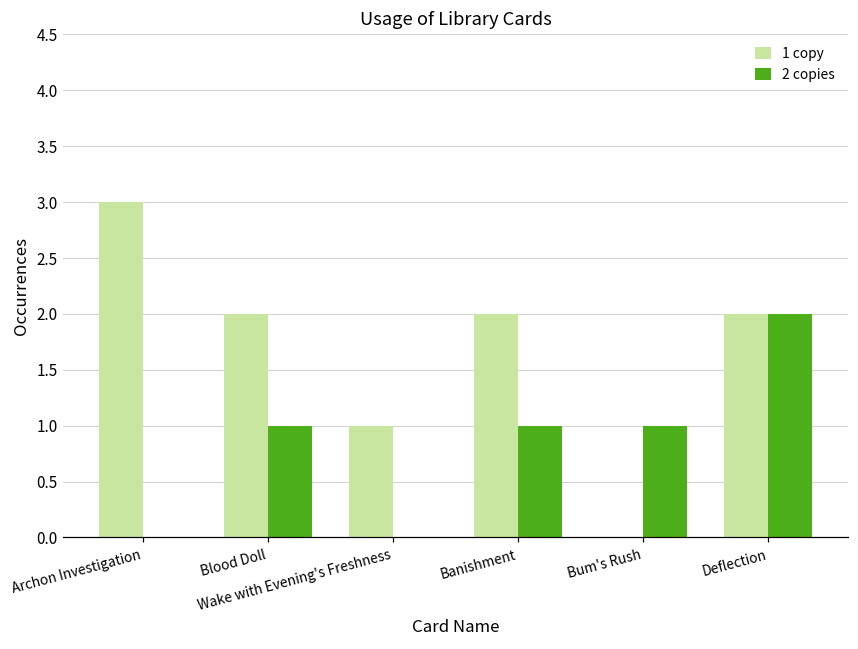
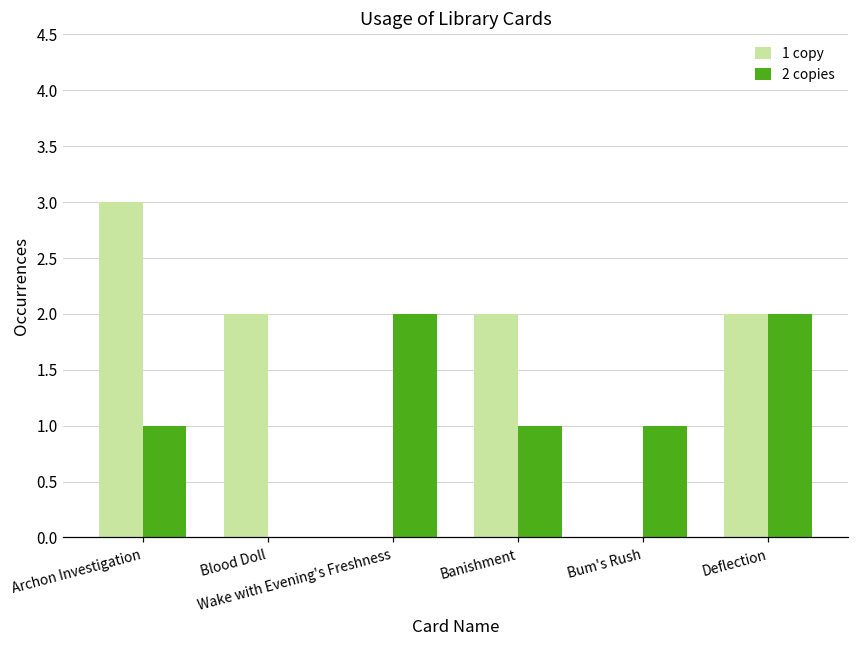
  {
    "1 copy": {
      "Archon Investigation": 3,
      "Blood Doll": 2,
-     "Wake with Evening's Freshness": 1,
+     "Wake with Evening's Freshness": 0,
      "Banishment": 2,
      "Bum's Rush": 0,
      "Deflection": 2
    },
    "2 copies": {
-     "Archon Investigation": 0,
-     "Blood Doll": 1,
-     "Wake with Evening's Freshness": 0,
+     "Archon Investigation": 1,
+     "Blood Doll": 0,
+     "Wake with Evening's Freshness": 2,
      "Banishment": 1,
      "Bum's Rush": 1,
      "Deflection": 2
    }
  }
